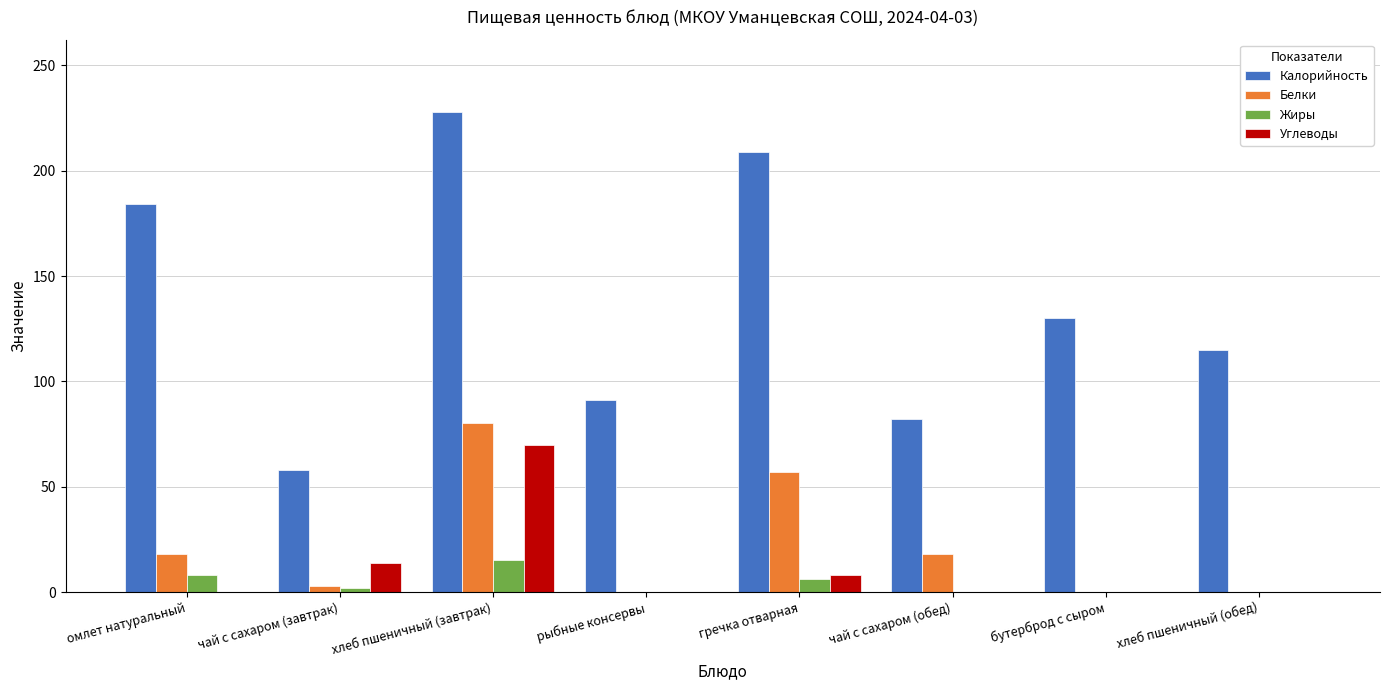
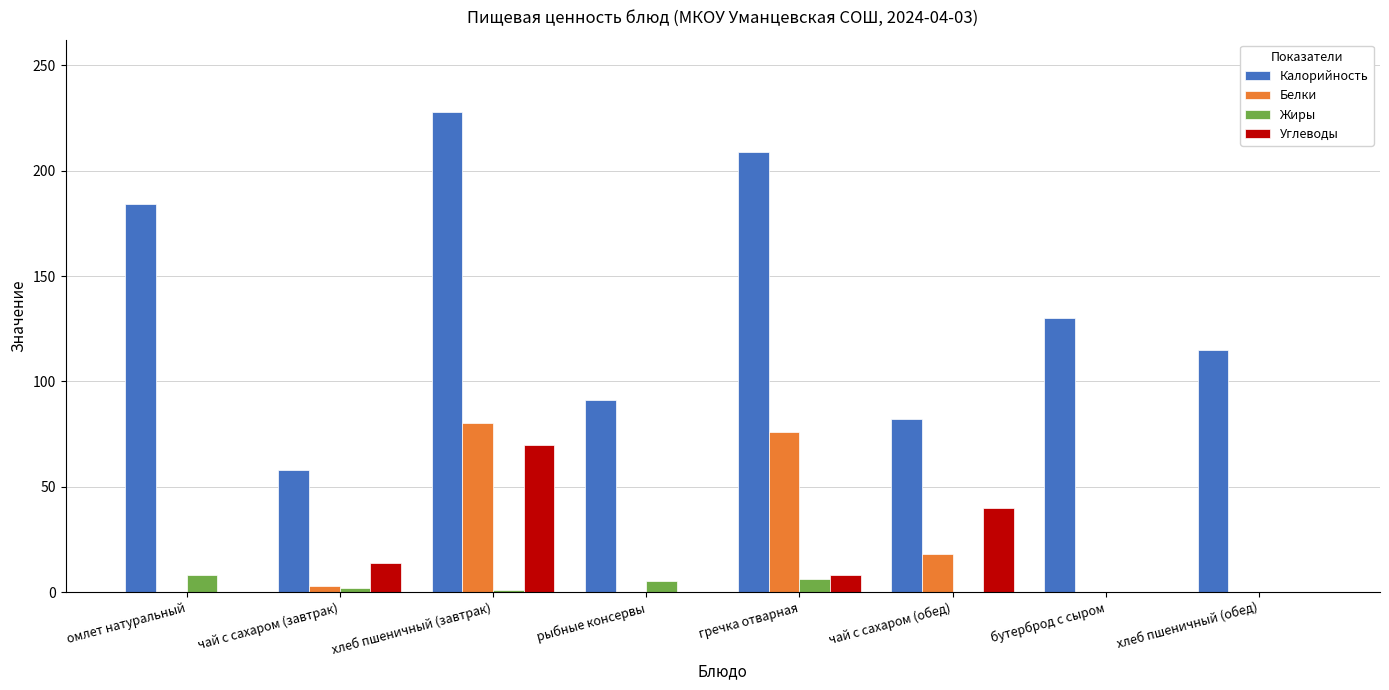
  {
    "Калорийность": {
      "омлет натуральный": 184,
      "чай с сахаром (завтрак)": 58,
      "хлеб пшеничный (завтрак)": 228,
      "рыбные консервы": 91,
      "гречка отварная": 209,
      "чай с сахаром (обед)": 82,
      "бутерброд с сыром": 130,
      "хлеб пшеничный (обед)": 115
    },
    "Белки": {
-     "омлет натуральный": 18,
+     "омлет натуральный": 0,
      "чай с сахаром (завтрак)": 3,
      "хлеб пшеничный (завтрак)": 80,
      "рыбные консервы": 0,
-     "гречка отварная": 57,
+     "гречка отварная": 76,
      "чай с сахаром (обед)": 18,
      "бутерброд с сыром": 0,
      "хлеб пшеничный (обед)": 0
    },
    "Жиры": {
      "омлет натуральный": 8,
      "чай с сахаром (завтрак)": 2,
-     "хлеб пшеничный (завтрак)": 15,
-     "рыбные консервы": 0,
+     "хлеб пшеничный (завтрак)": 1,
+     "рыбные консервы": 5,
      "гречка отварная": 6,
      "чай с сахаром (обед)": 0,
      "бутерброд с сыром": 0,
      "хлеб пшеничный (обед)": 0
    },
    "Углеводы": {
      "омлет натуральный": 0,
      "чай с сахаром (завтрак)": 14,
      "хлеб пшеничный (завтрак)": 70,
      "рыбные консервы": 0,
      "гречка отварная": 8,
-     "чай с сахаром (обед)": 0,
+     "чай с сахаром (обед)": 40,
      "бутерброд с сыром": 0,
      "хлеб пшеничный (обед)": 0
    }
  }
